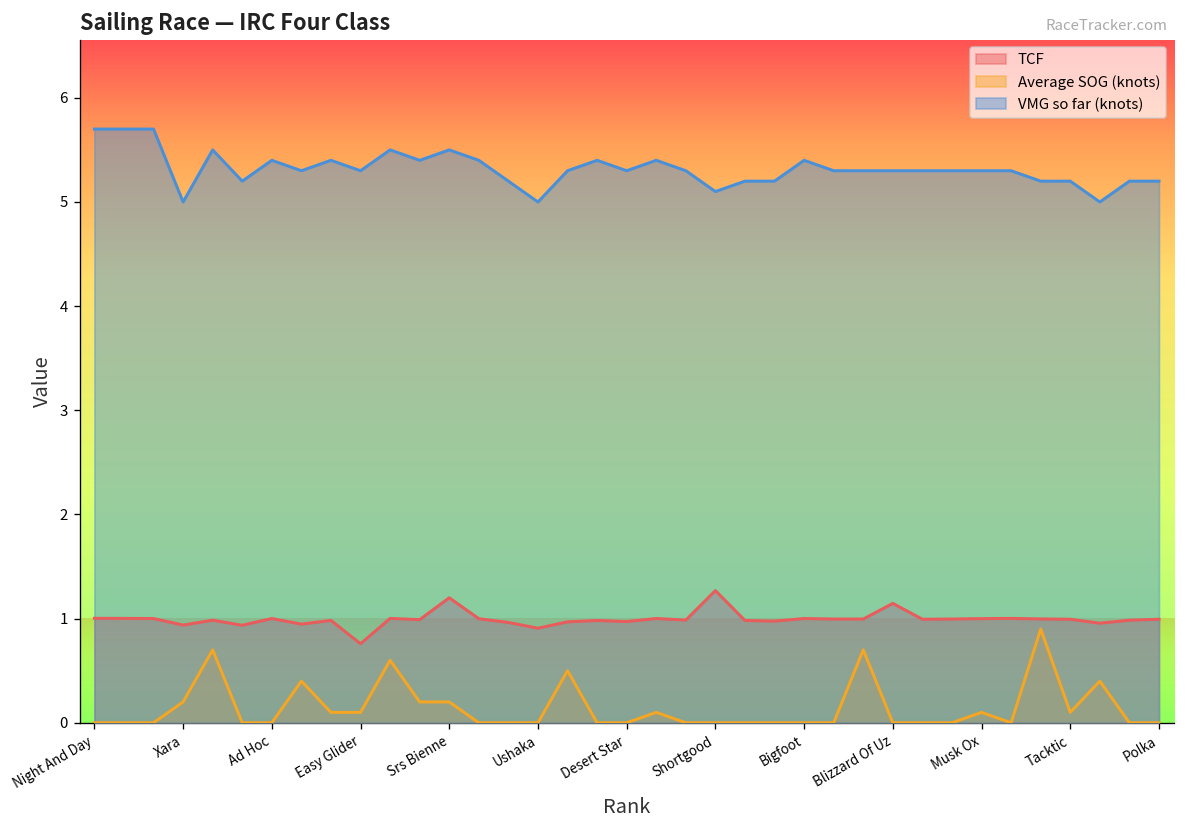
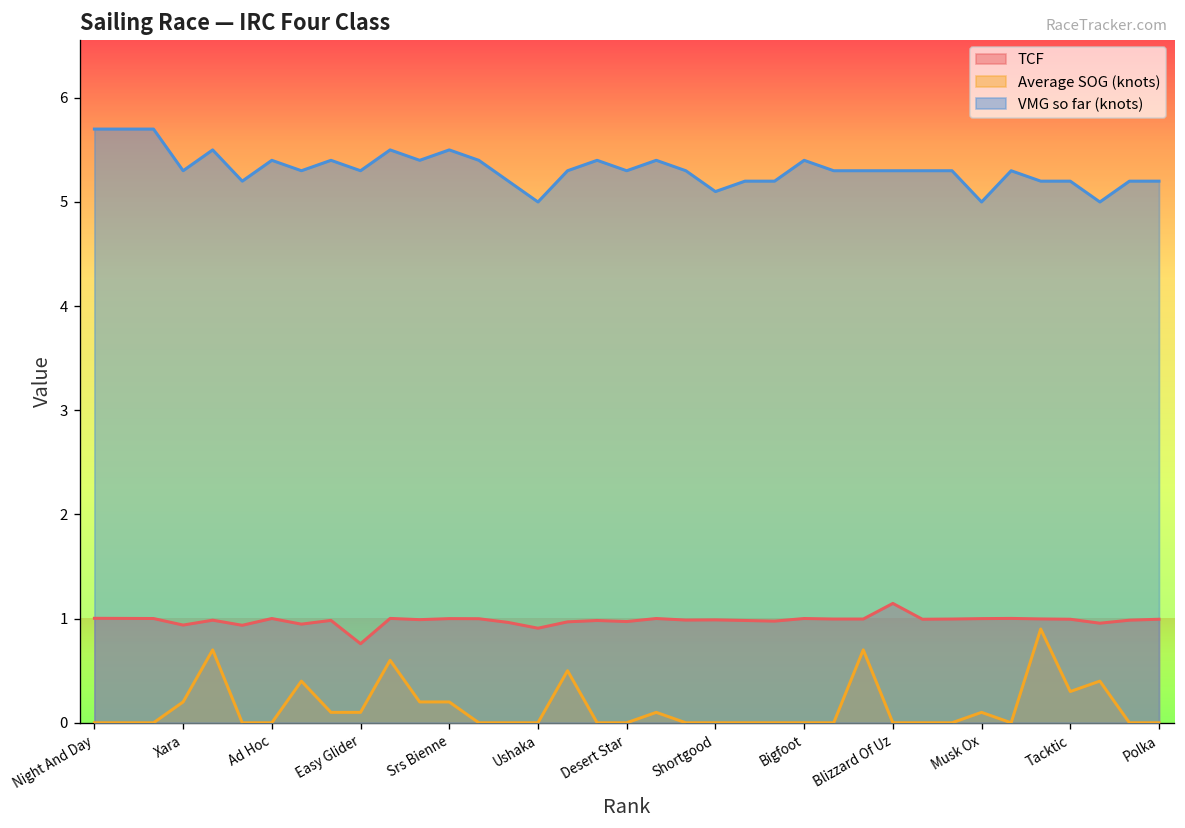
  {
    "TCF": {
      "Night And Day": 1.0,
      "Xara": 0.9,
      "Ad Hoc": 1.0,
      "Easy Glider": 0.8,
-     "Srs Bienne": 1.2,
+     "Srs Bienne": 1.0,
      "Ushaka": 0.9,
      "Desert Star": 1.0,
-     "Shortgood": 1.3,
+     "Shortgood": 1.0,
      "Bigfoot": 1.0,
      "Blizzard Of Uz": 1.1,
      "Musk Ox": 1.0,
      "Tacktic": 1.0,
      "Polka": 1.0
    },
    "Average SOG (knots)": {
      "Night And Day": 0.0,
      "Xara": 0.2,
      "Ad Hoc": 0.0,
      "Easy Glider": 0.1,
      "Srs Bienne": 0.2,
      "Ushaka": 0.0,
      "Desert Star": 0.0,
      "Shortgood": 0.0,
      "Bigfoot": 0.0,
      "Blizzard Of Uz": 0.0,
      "Musk Ox": 0.1,
-     "Tacktic": 0.1,
+     "Tacktic": 0.3,
      "Polka": 0.0
    },
    "VMG so far (knots)": {
      "Night And Day": 5.7,
-     "Xara": 5.0,
+     "Xara": 5.3,
      "Ad Hoc": 5.4,
      "Easy Glider": 5.3,
      "Srs Bienne": 5.5,
      "Ushaka": 5.0,
      "Desert Star": 5.3,
      "Shortgood": 5.1,
      "Bigfoot": 5.4,
      "Blizzard Of Uz": 5.3,
-     "Musk Ox": 5.3,
+     "Musk Ox": 5.0,
      "Tacktic": 5.2,
      "Polka": 5.2
    }
  }
